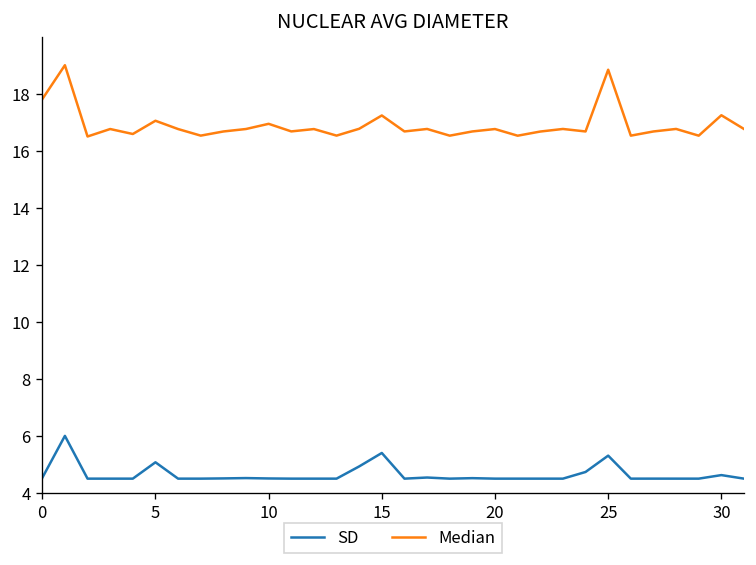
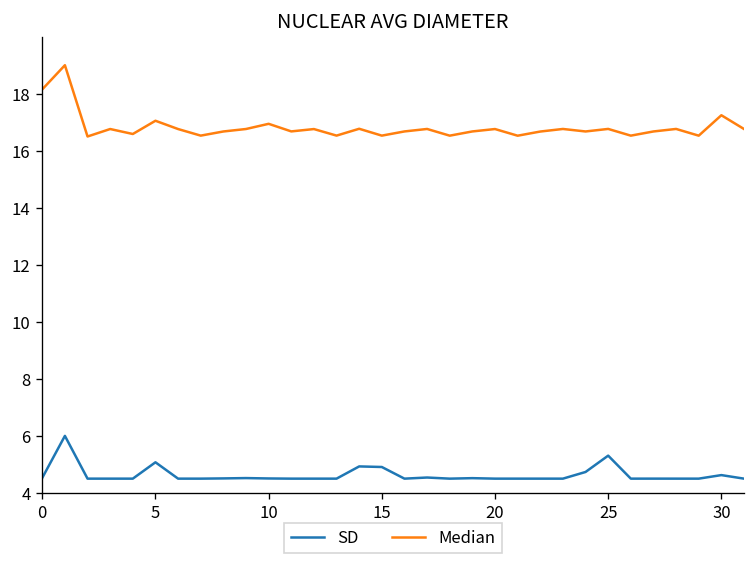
  {
    "SD": {
      "0": 4.5,
      "5": 5.1,
      "10": 4.5,
-     "15": 5.4,
+     "15": 4.9,
      "20": 4.5,
      "25": 5.3,
      "30": 4.6
    },
    "Median": {
-     "0": 17.8,
+     "0": 18.2,
      "5": 17.1,
      "10": 16.9,
-     "15": 17.2,
+     "15": 16.5,
      "20": 16.8,
-     "25": 18.8,
+     "25": 16.8,
      "30": 17.2
    }
  }
